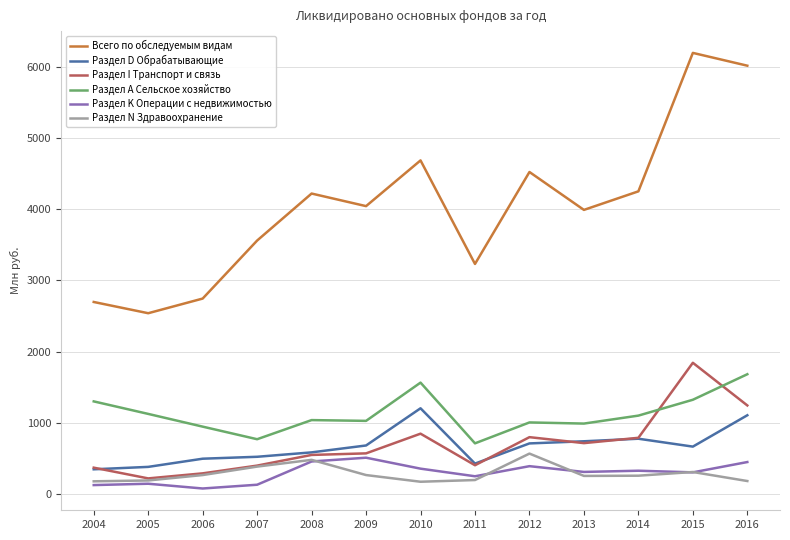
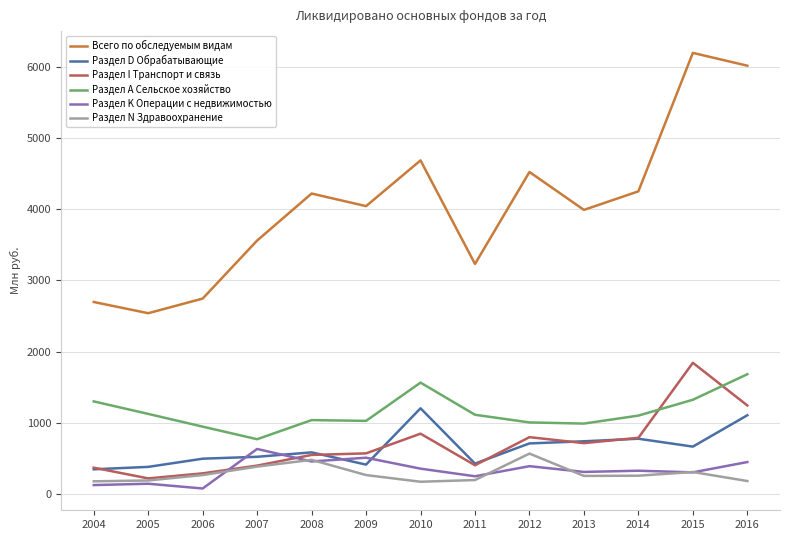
  {
    "Раздел D Обрабатывающие": {
      "2005": 400,
      "2006": 500,
      "2007": 500,
-     "2009": 700,
+     "2009": 400,
      "2010": 1200,
      "2012": 700,
      "2015": 700,
      "2016": 1100
    },
    "Раздел А Сельское хозяйство": {
      "2004": 1300,
      "2005": 1100,
      "2006": 900,
      "2007": 800,
      "2008": 1000,
      "2009": 1000,
      "2010": 1600,
-     "2011": 700,
+     "2011": 1100,
      "2012": 1000,
      "2013": 1000,
      "2014": 1100,
      "2015": 1300,
      "2016": 1700
    },
    "Раздел K Операции с недвижимостью": {
      "2004": 100,
      "2005": 100,
      "2006": 100,
-     "2007": 100,
+     "2007": 600,
      "2009": 500,
      "2010": 400,
      "2011": 200,
      "2012": 400,
      "2013": 300,
      "2014": 300,
      "2016": 400
    },
    "Раздел N Здравоохранение": {
      "2004": 200,
      "2009": 300,
      "2010": 200,
      "2011": 200,
      "2012": 600,
      "2013": 300,
      "2014": 300,
      "2016": 200
    }
  }
